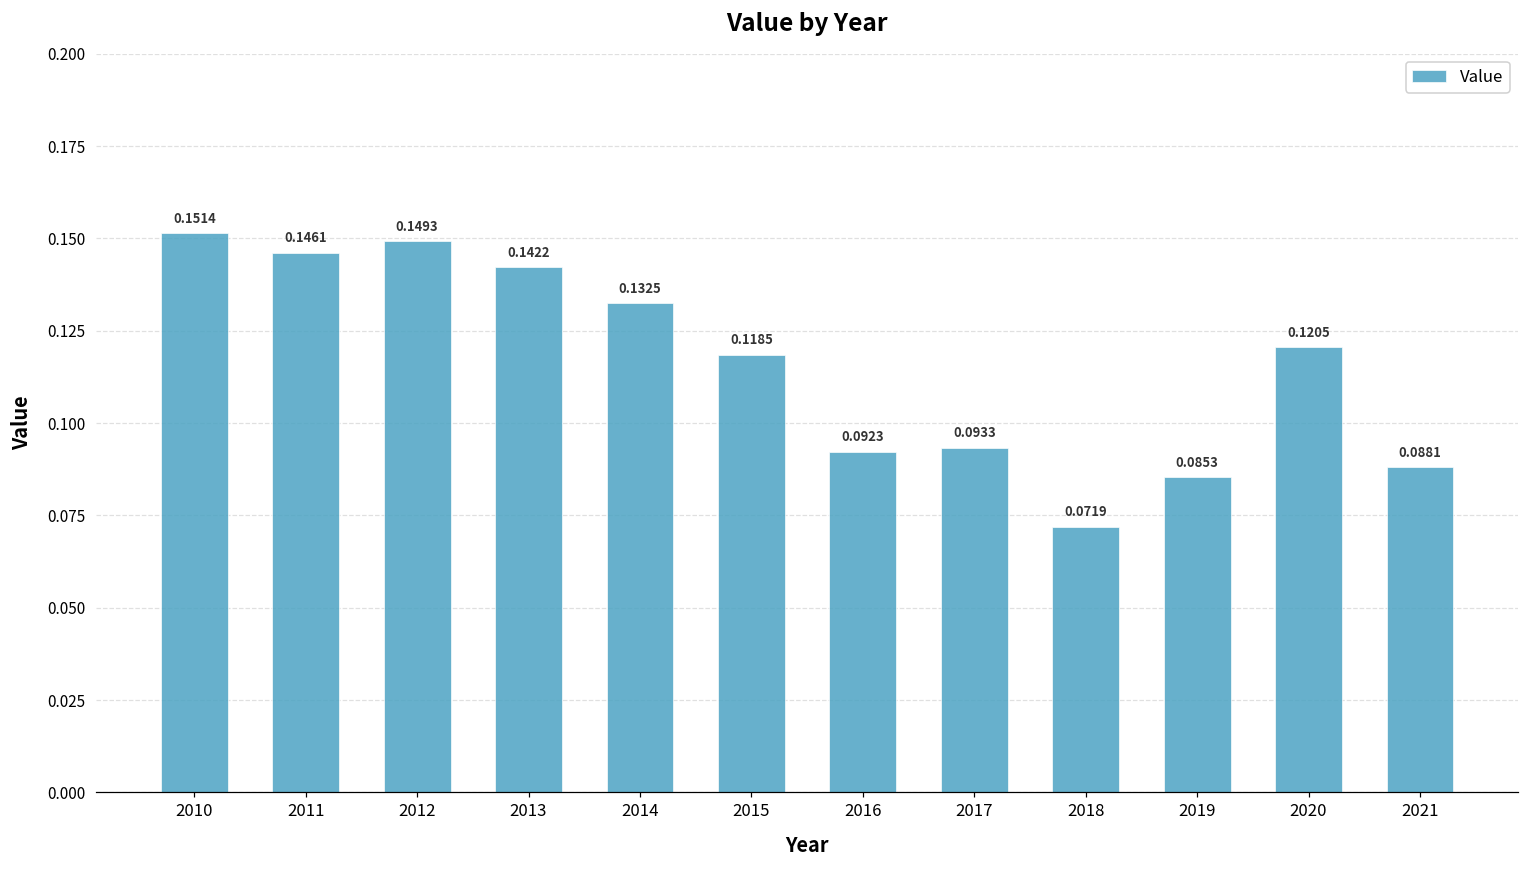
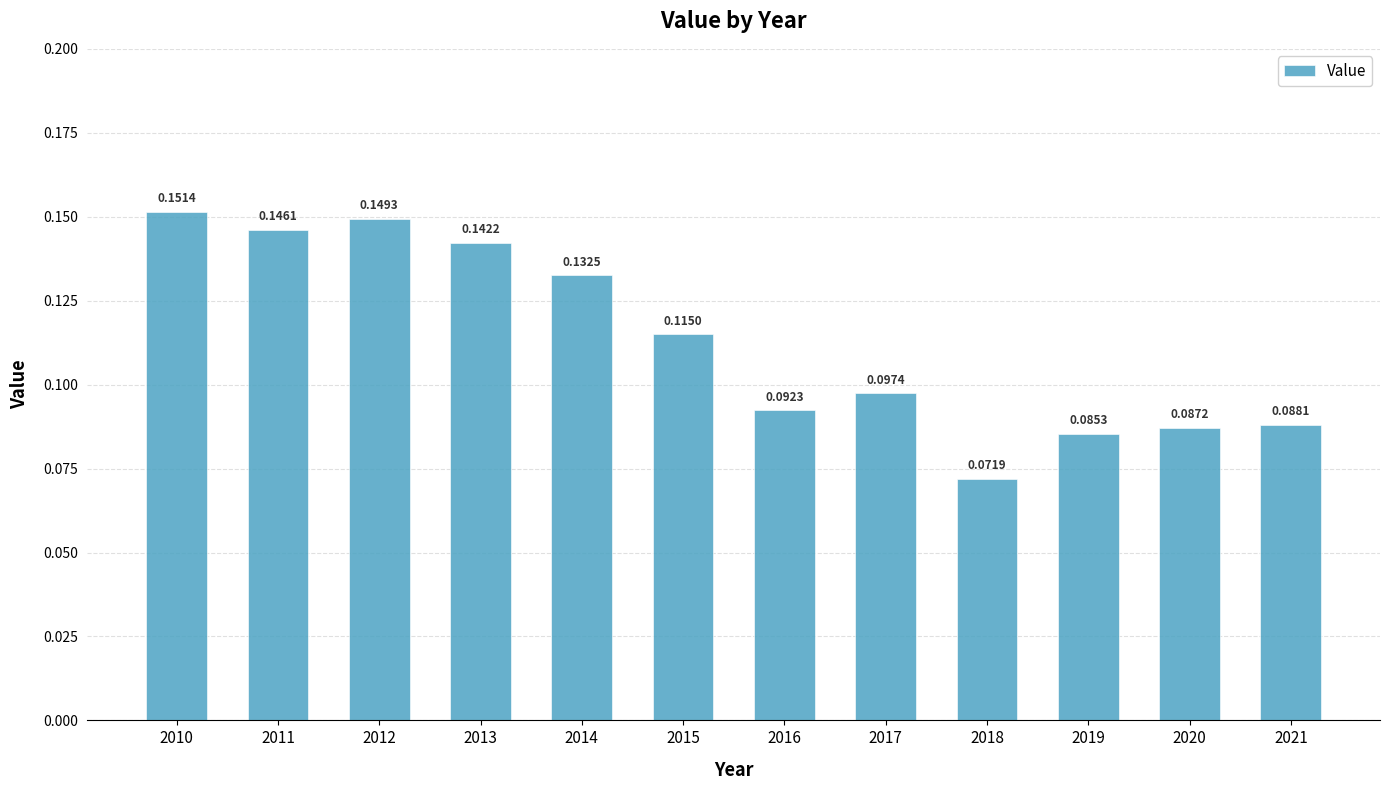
  {
    "2010": 0.1514,
    "2011": 0.1461,
    "2012": 0.1493,
    "2013": 0.1422,
    "2014": 0.1325,
-   "2015": 0.1185,
+   "2015": 0.1150,
    "2016": 0.0923,
-   "2017": 0.0933,
+   "2017": 0.0974,
    "2018": 0.0719,
    "2019": 0.0853,
-   "2020": 0.1205,
+   "2020": 0.0872,
    "2021": 0.0881
  }
